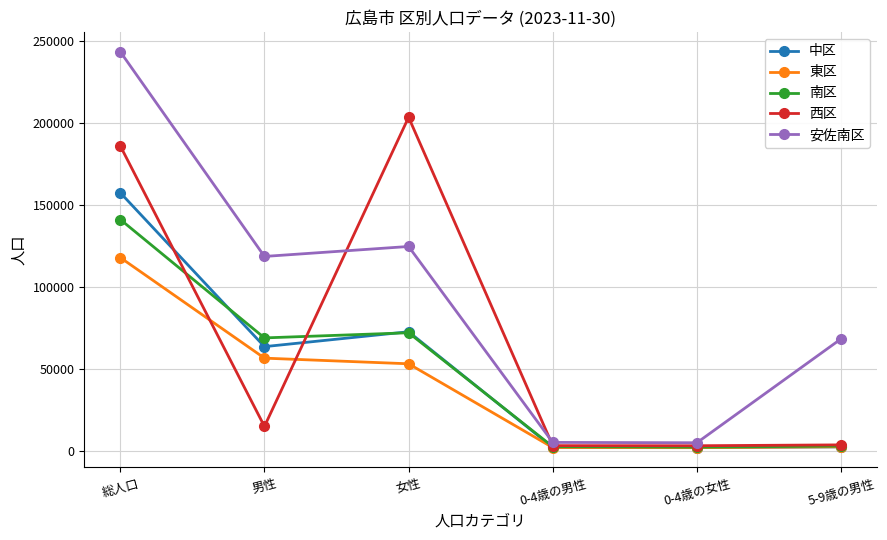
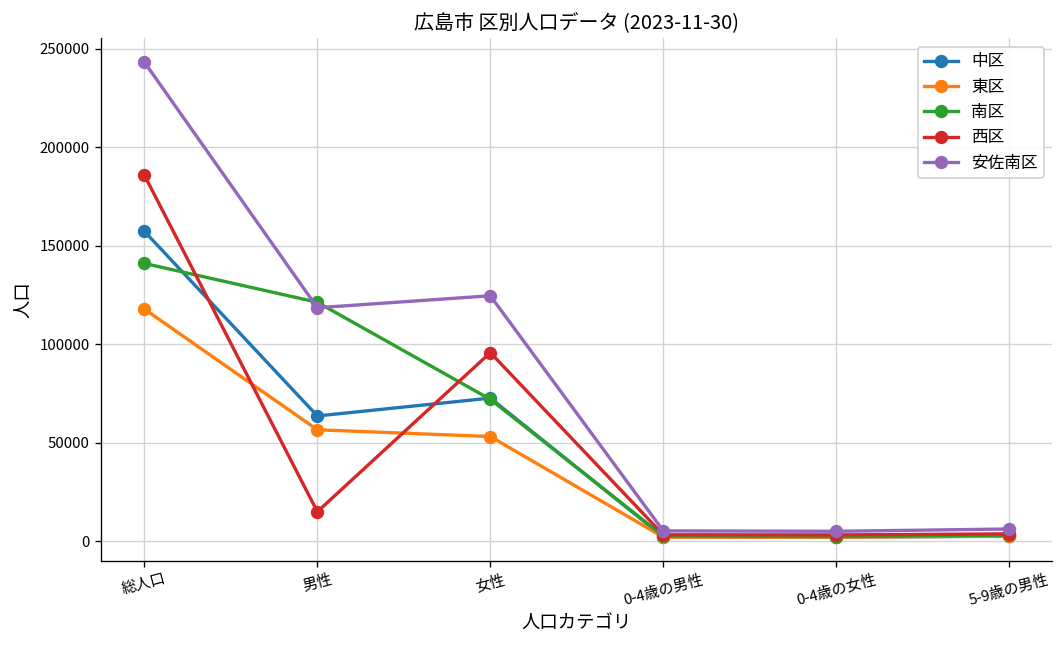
  {
    "中区": {
      "総人口": 157000,
      "男性": 64000
    },
    "東区": {
      "総人口": 118000,
      "男性": 57000,
      "女性": 53000
    },
    "南区": {
      "総人口": 141000,
-     "男性": 69000
+     "男性": 121000
    },
    "西区": {
      "総人口": 186000,
      "男性": 15000,
-     "女性": 203000
+     "女性": 96000
    },
    "安佐南区": {
      "総人口": 243000,
      "男性": 119000,
      "女性": 125000,
      "0-4歳の男性": 5000,
      "0-4歳の女性": 5000,
-     "5-9歳の男性": 68000
+     "5-9歳の男性": 6000
    }
  }
